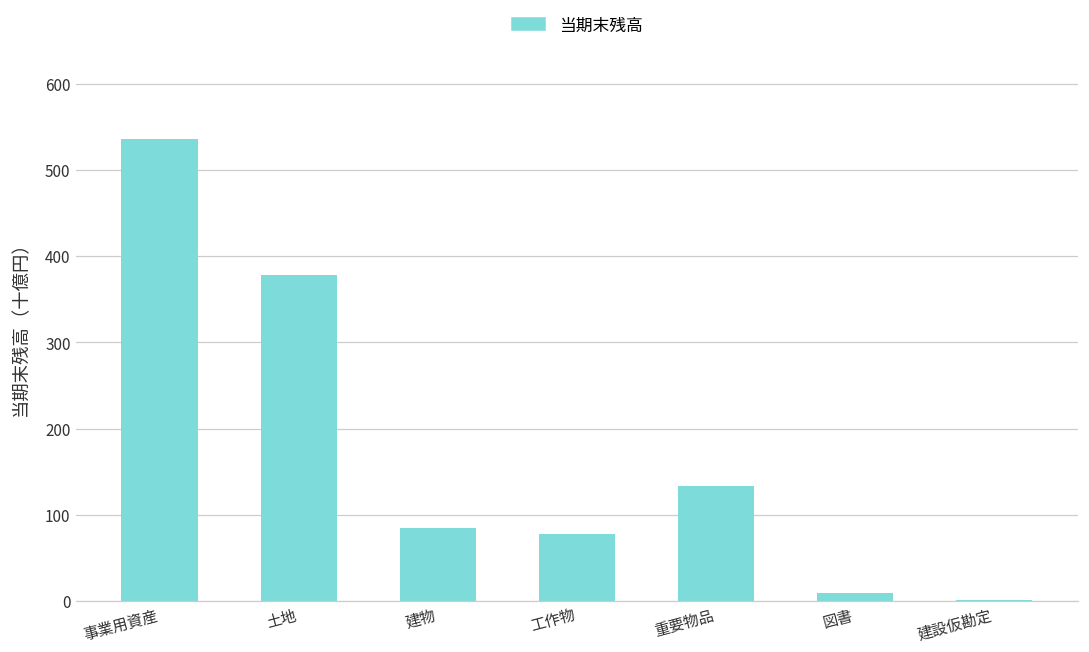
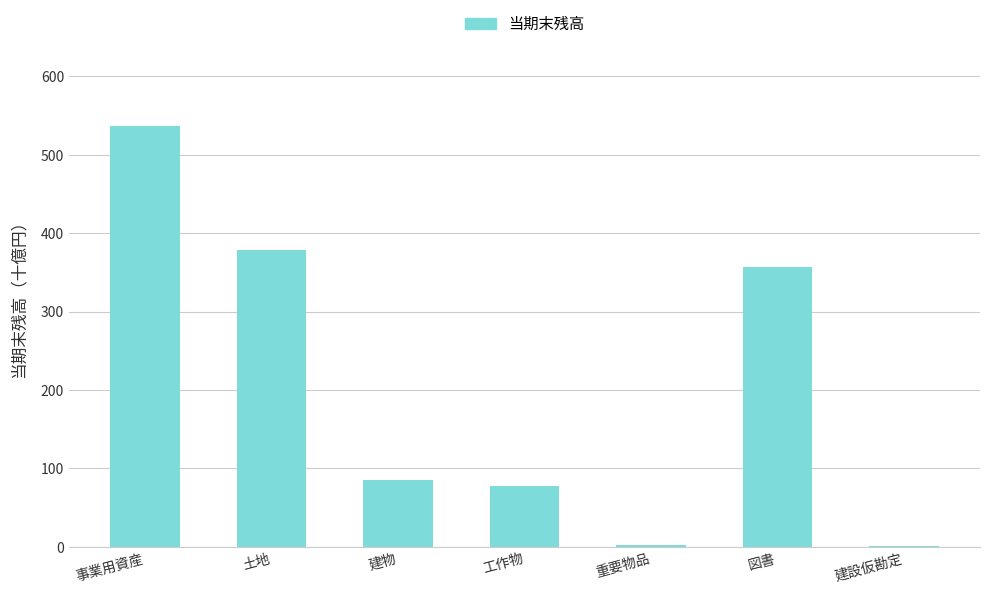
  {
    "事業用資産": 540,
    "土地": 380,
    "建物": 80,
    "工作物": 80,
-   "重要物品": 130,
-   "図書": 10
+   "重要物品": 0,
+   "図書": 360
  }
